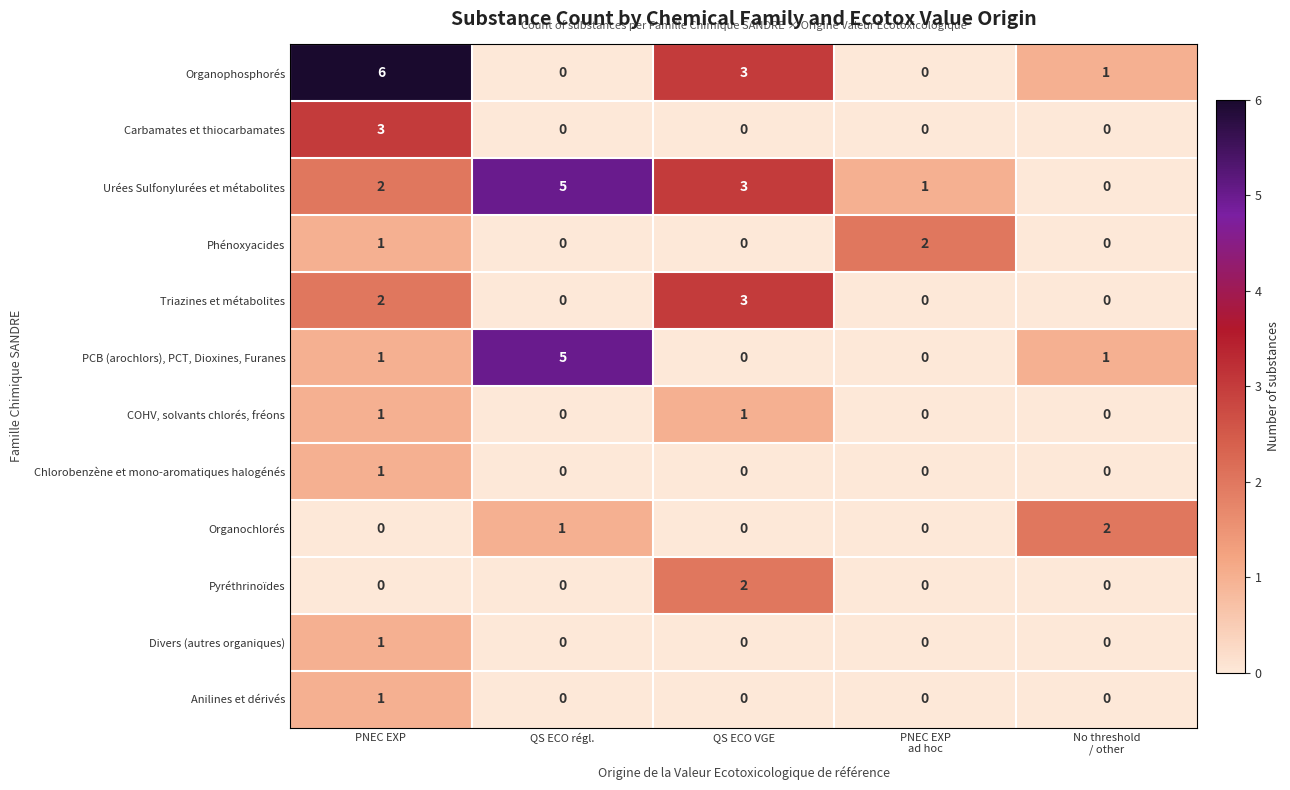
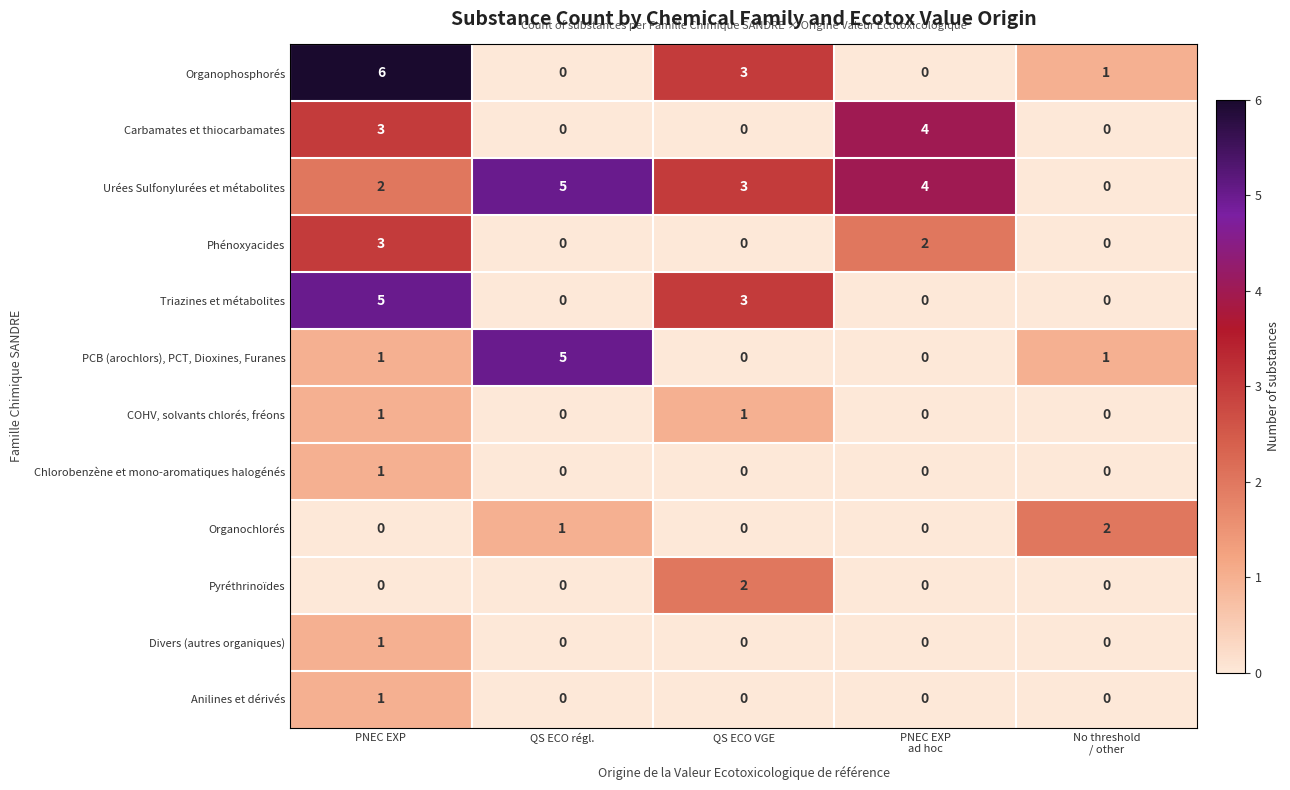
  {
    "Organophosphorés": {
      "PNEC EXP": 6,
      "QS ECO régl.": 0,
      "QS ECO VGE": 3,
      "PNEC EXP ad hoc": 0,
      "No threshold / other": 1
    },
    "Carbamates et thiocarbamates": {
      "PNEC EXP": 3,
      "QS ECO régl.": 0,
      "QS ECO VGE": 0,
-     "PNEC EXP ad hoc": 0,
+     "PNEC EXP ad hoc": 4,
      "No threshold / other": 0
    },
    "Urées Sulfonylurées et métabolites": {
      "PNEC EXP": 2,
      "QS ECO régl.": 5,
      "QS ECO VGE": 3,
-     "PNEC EXP ad hoc": 1,
+     "PNEC EXP ad hoc": 4,
      "No threshold / other": 0
    },
    "Phénoxyacides": {
-     "PNEC EXP": 1,
+     "PNEC EXP": 3,
      "QS ECO régl.": 0,
      "QS ECO VGE": 0,
      "PNEC EXP ad hoc": 2,
      "No threshold / other": 0
    },
    "Triazines et métabolites": {
-     "PNEC EXP": 2,
+     "PNEC EXP": 5,
      "QS ECO régl.": 0,
      "QS ECO VGE": 3,
      "PNEC EXP ad hoc": 0,
      "No threshold / other": 0
    },
    "PCB (arochlors), PCT, Dioxines, Furanes": {
      "PNEC EXP": 1,
      "QS ECO régl.": 5,
      "QS ECO VGE": 0,
      "PNEC EXP ad hoc": 0,
      "No threshold / other": 1
    },
    "COHV, solvants chlorés, fréons": {
      "PNEC EXP": 1,
      "QS ECO régl.": 0,
      "QS ECO VGE": 1,
      "PNEC EXP ad hoc": 0,
      "No threshold / other": 0
    },
    "Chlorobenzène et mono-aromatiques halogénés": {
      "PNEC EXP": 1,
      "QS ECO régl.": 0,
      "QS ECO VGE": 0,
      "PNEC EXP ad hoc": 0,
      "No threshold / other": 0
    },
    "Organochlorés": {
      "PNEC EXP": 0,
      "QS ECO régl.": 1,
      "QS ECO VGE": 0,
      "PNEC EXP ad hoc": 0,
      "No threshold / other": 2
    },
    "Pyréthrinoïdes": {
      "PNEC EXP": 0,
      "QS ECO régl.": 0,
      "QS ECO VGE": 2,
      "PNEC EXP ad hoc": 0,
      "No threshold / other": 0
    },
    "Divers (autres organiques)": {
      "PNEC EXP": 1,
      "QS ECO régl.": 0,
      "QS ECO VGE": 0,
      "PNEC EXP ad hoc": 0,
      "No threshold / other": 0
    },
    "Anilines et dérivés": {
      "PNEC EXP": 1,
      "QS ECO régl.": 0,
      "QS ECO VGE": 0,
      "PNEC EXP ad hoc": 0,
      "No threshold / other": 0
    }
  }
